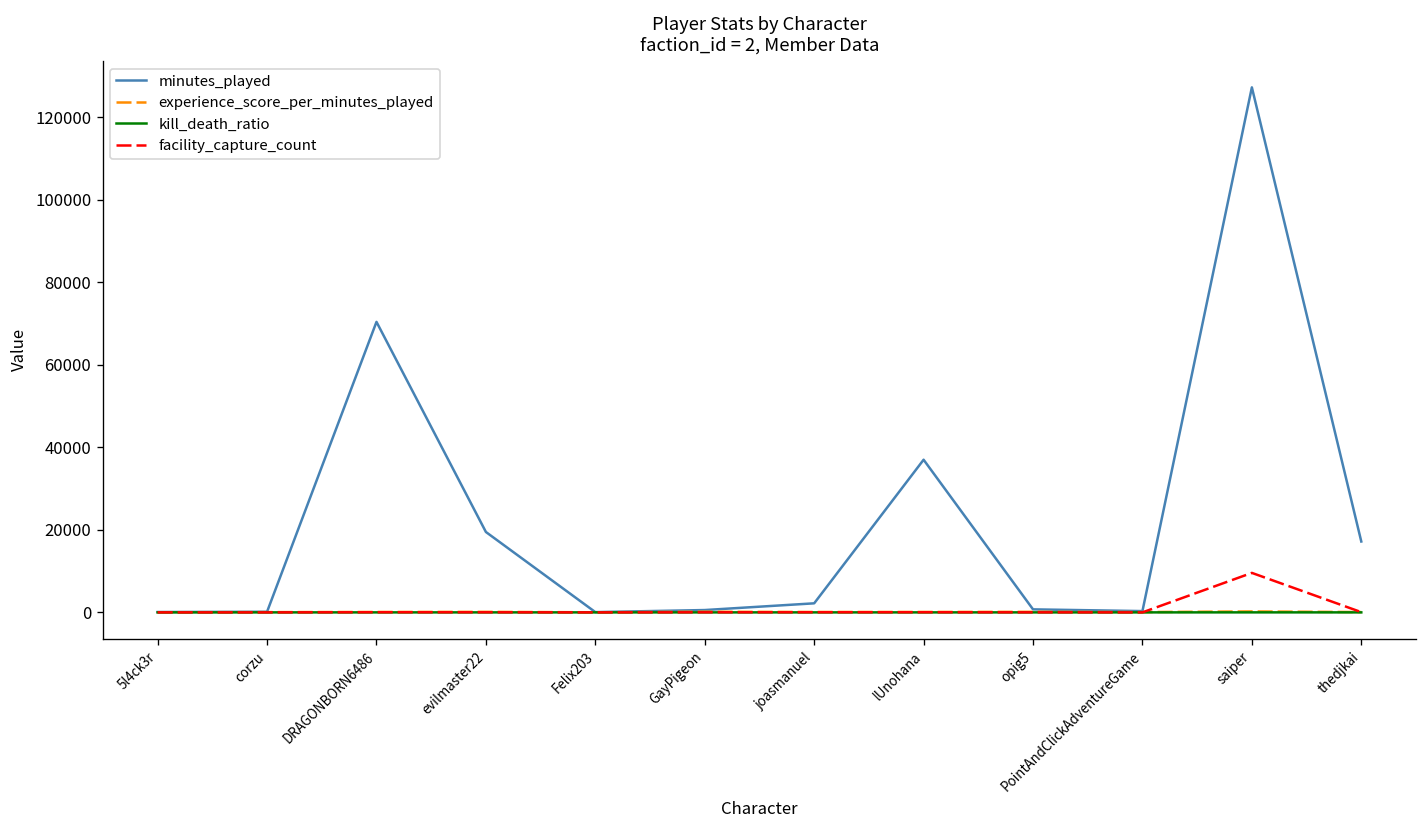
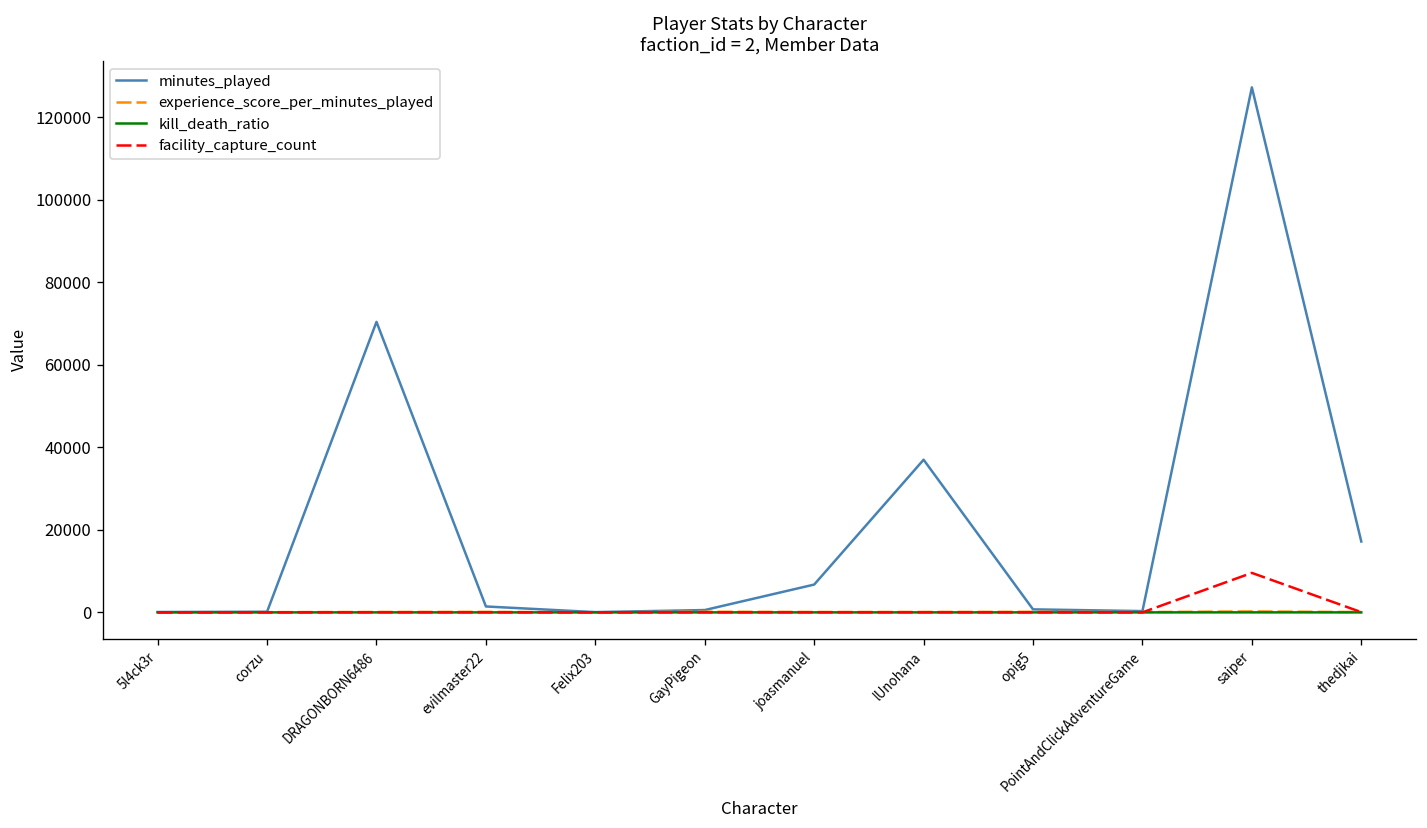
  {
    "minutes_played": {
      "DRAGONBORN6486": 70000,
-     "evilmaster22": 19000,
-     "joasmanuel": 2000,
+     "evilmaster22": 1000,
+     "joasmanuel": 7000,
      "lUnohana": 37000,
      "saiper": 127000,
      "thedjkai": 17000
    },
    "kill_death_ratio": {
      "saiper": 0
    },
    "facility_capture_count": {
      "saiper": 10000
    }
  }
